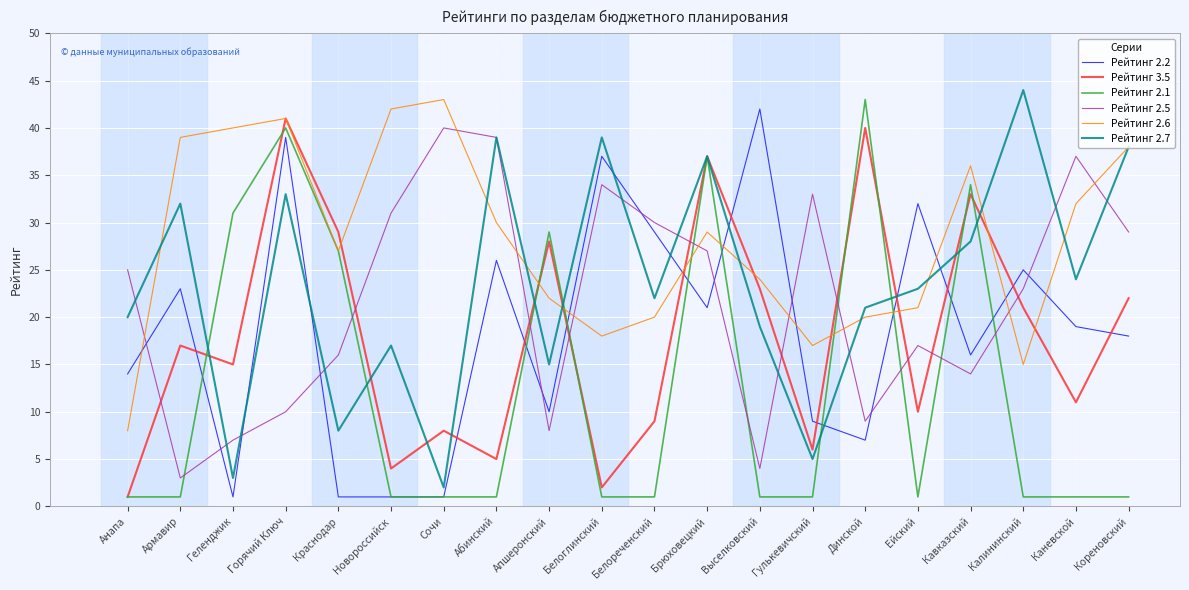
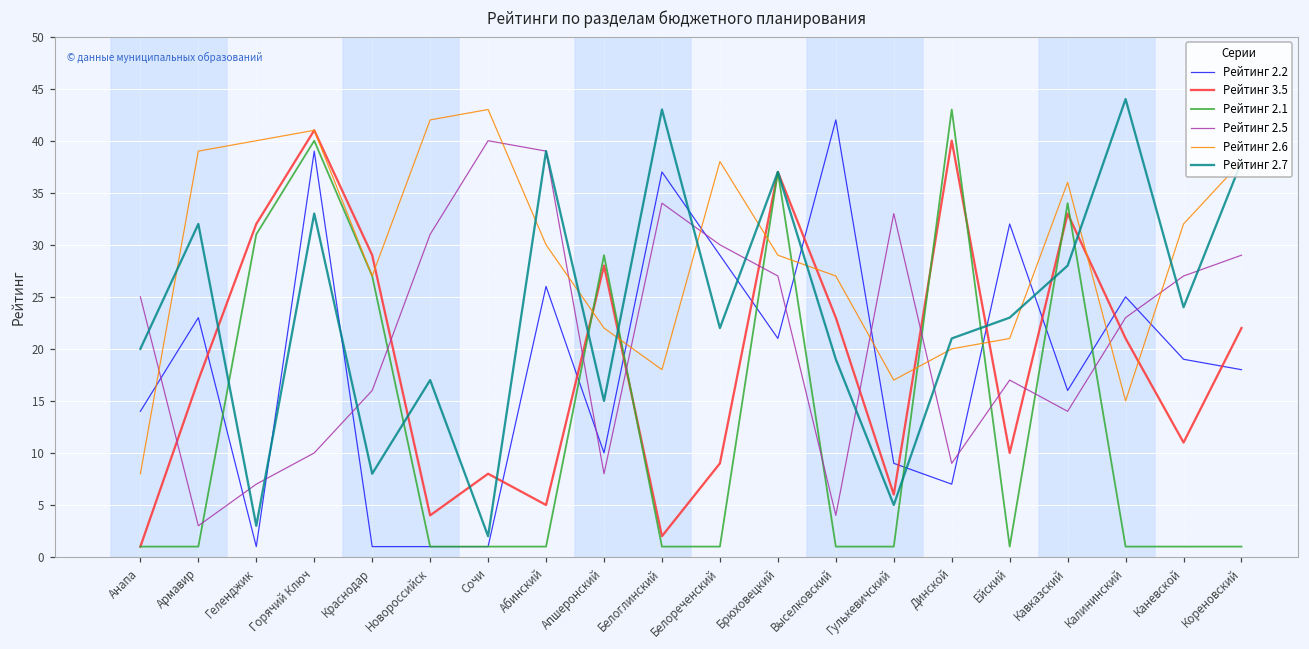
  {
    "Рейтинг 2.2": {
      "Анапа": 14,
      "Армавир": 23,
      "Геленджик": 1,
      "Горячий Ключ": 39,
      "Краснодар": 1,
      "Абинский": 26,
      "Апшеронский": 10,
      "Белоглинский": 37,
      "Белореченский": 29,
      "Брюховецкий": 21,
      "Выселковский": 42,
      "Гулькевичский": 9,
      "Динской": 7,
      "Ейский": 32,
      "Кавказский": 16,
      "Калининский": 25,
      "Каневской": 19,
      "Кореновский": 18
    },
    "Рейтинг 3.5": {
      "Армавир": 17,
-     "Геленджик": 15,
+     "Геленджик": 32,
      "Краснодар": 29,
      "Новороссийск": 4,
      "Сочи": 8,
      "Абинский": 5,
      "Апшеронский": 28,
      "Белоглинский": 2,
      "Белореченский": 9,
      "Выселковский": 23,
      "Гулькевичский": 6,
      "Динской": 40,
      "Ейский": 10,
      "Кавказский": 33,
      "Калининский": 21,
      "Каневской": 11,
      "Кореновский": 22
    },
    "Рейтинг 2.1": {
      "Армавир": 1,
      "Геленджик": 31,
      "Горячий Ключ": 40,
      "Абинский": 1,
      "Апшеронский": 29,
      "Белоглинский": 1,
      "Белореченский": 1,
      "Выселковский": 1,
      "Гулькевичский": 1,
      "Динской": 43,
      "Ейский": 1,
      "Кавказский": 34,
      "Калининский": 1,
      "Каневской": 1,
      "Кореновский": 1
    },
    "Рейтинг 2.5": {
      "Анапа": 25,
      "Армавир": 3,
      "Геленджик": 7,
      "Горячий Ключ": 10,
      "Краснодар": 16,
      "Новороссийск": 31,
      "Сочи": 40,
      "Апшеронский": 8,
      "Белоглинский": 34,
      "Белореченский": 30,
      "Брюховецкий": 27,
      "Выселковский": 4,
      "Гулькевичский": 33,
      "Динской": 9,
      "Ейский": 17,
      "Кавказский": 14,
      "Калининский": 23,
-     "Каневской": 37,
+     "Каневской": 27,
      "Кореновский": 29
    },
    "Рейтинг 2.6": {
      "Анапа": 8,
      "Армавир": 39,
      "Геленджик": 40,
      "Новороссийск": 42,
      "Сочи": 43,
      "Абинский": 30,
      "Апшеронский": 22,
      "Белоглинский": 18,
-     "Белореченский": 20,
+     "Белореченский": 38,
      "Брюховецкий": 29,
-     "Выселковский": 24,
+     "Выселковский": 27,
      "Гулькевичский": 17,
      "Динской": 20,
      "Ейский": 21,
      "Кавказский": 36,
      "Калининский": 15,
      "Каневской": 32
    },
    "Рейтинг 2.7": {
      "Анапа": 20,
      "Армавир": 32,
      "Геленджик": 3,
      "Горячий Ключ": 33,
      "Краснодар": 8,
      "Новороссийск": 17,
      "Сочи": 2,
      "Апшеронский": 15,
-     "Белоглинский": 39,
+     "Белоглинский": 43,
      "Белореченский": 22,
      "Выселковский": 19,
      "Гулькевичский": 5,
      "Динской": 21,
      "Ейский": 23,
      "Кавказский": 28,
      "Калининский": 44,
      "Каневской": 24
    }
  }
